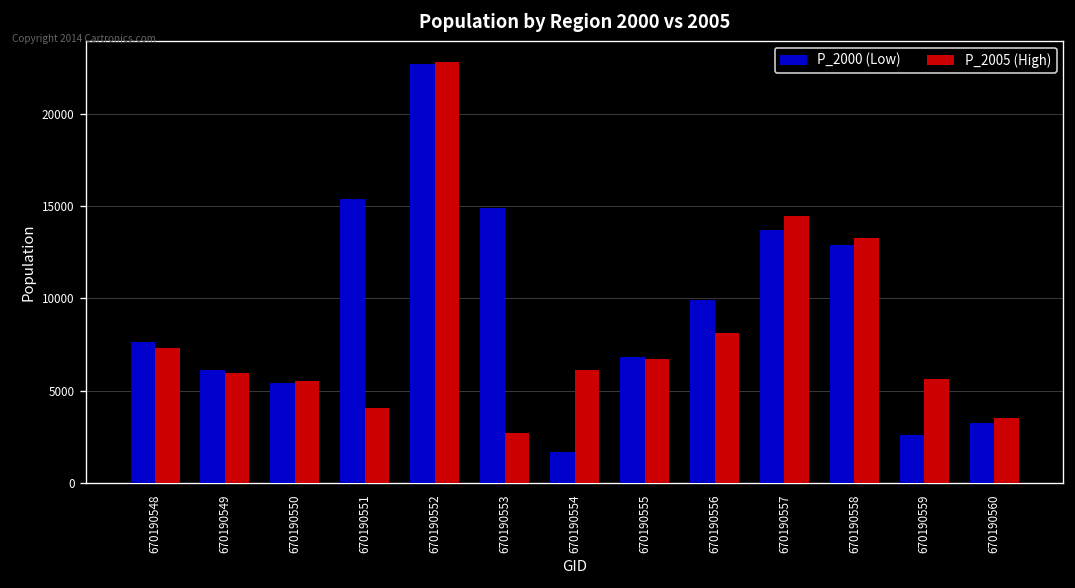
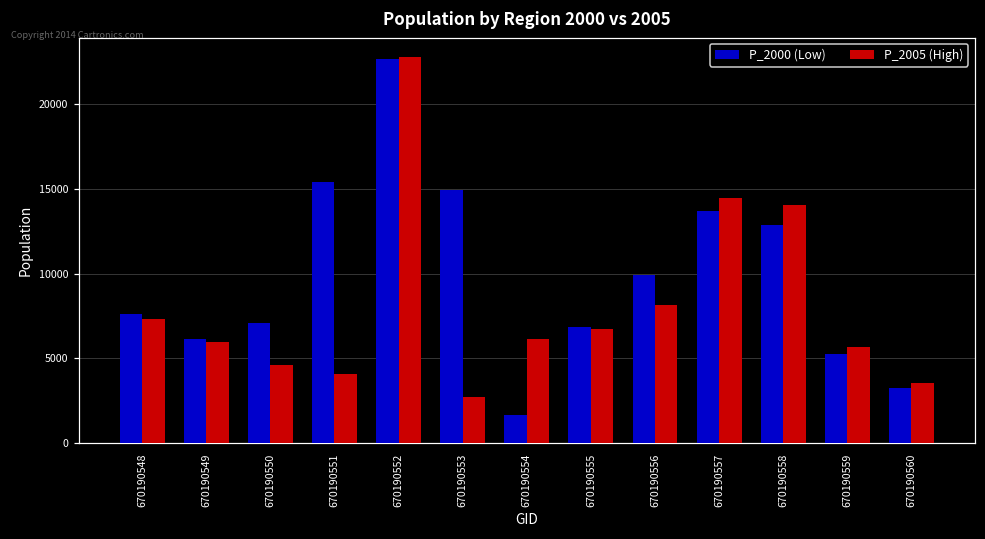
  {
    "P_2000 (Low)": {
      "670190548": 7600,
      "670190549": 6100,
-     "670190550": 5400,
+     "670190550": 7100,
      "670190551": 15400,
      "670190552": 22700,
      "670190553": 14900,
      "670190554": 1700,
      "670190555": 6800,
      "670190556": 9900,
      "670190557": 13700,
      "670190558": 12900,
-     "670190559": 2600,
+     "670190559": 5300,
      "670190560": 3200
    },
    "P_2005 (High)": {
      "670190548": 7300,
      "670190549": 6000,
-     "670190550": 5500,
+     "670190550": 4600,
      "670190551": 4100,
      "670190552": 22800,
      "670190553": 2700,
      "670190554": 6100,
      "670190555": 6700,
      "670190556": 8100,
      "670190557": 14500,
-     "670190558": 13200,
+     "670190558": 14100,
      "670190559": 5600,
      "670190560": 3500
    }
  }
